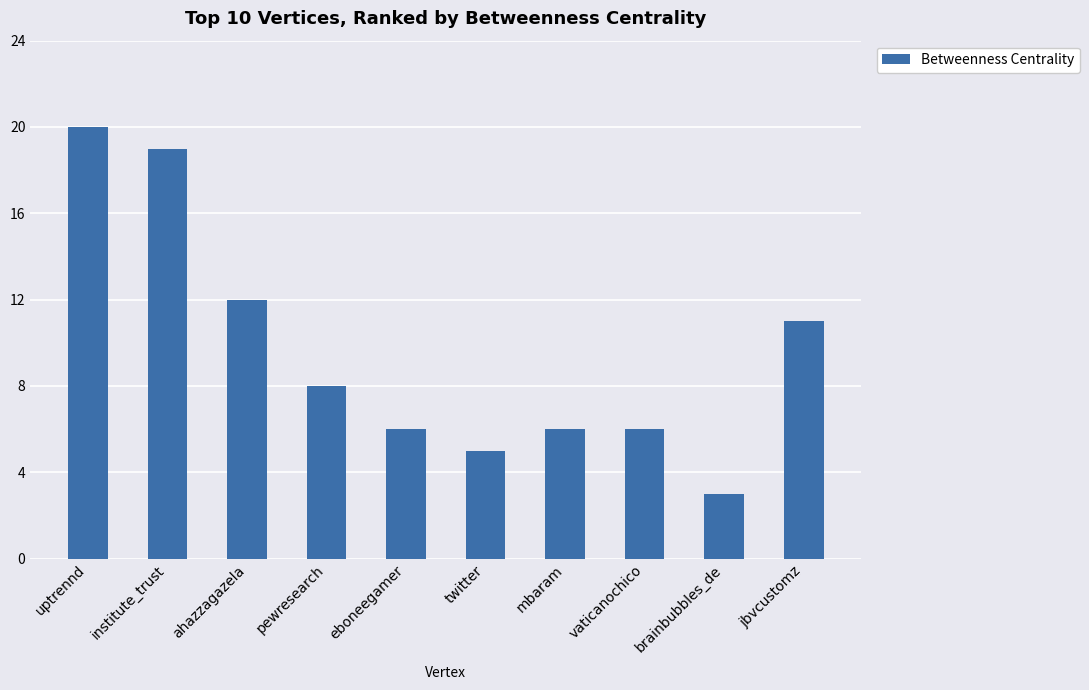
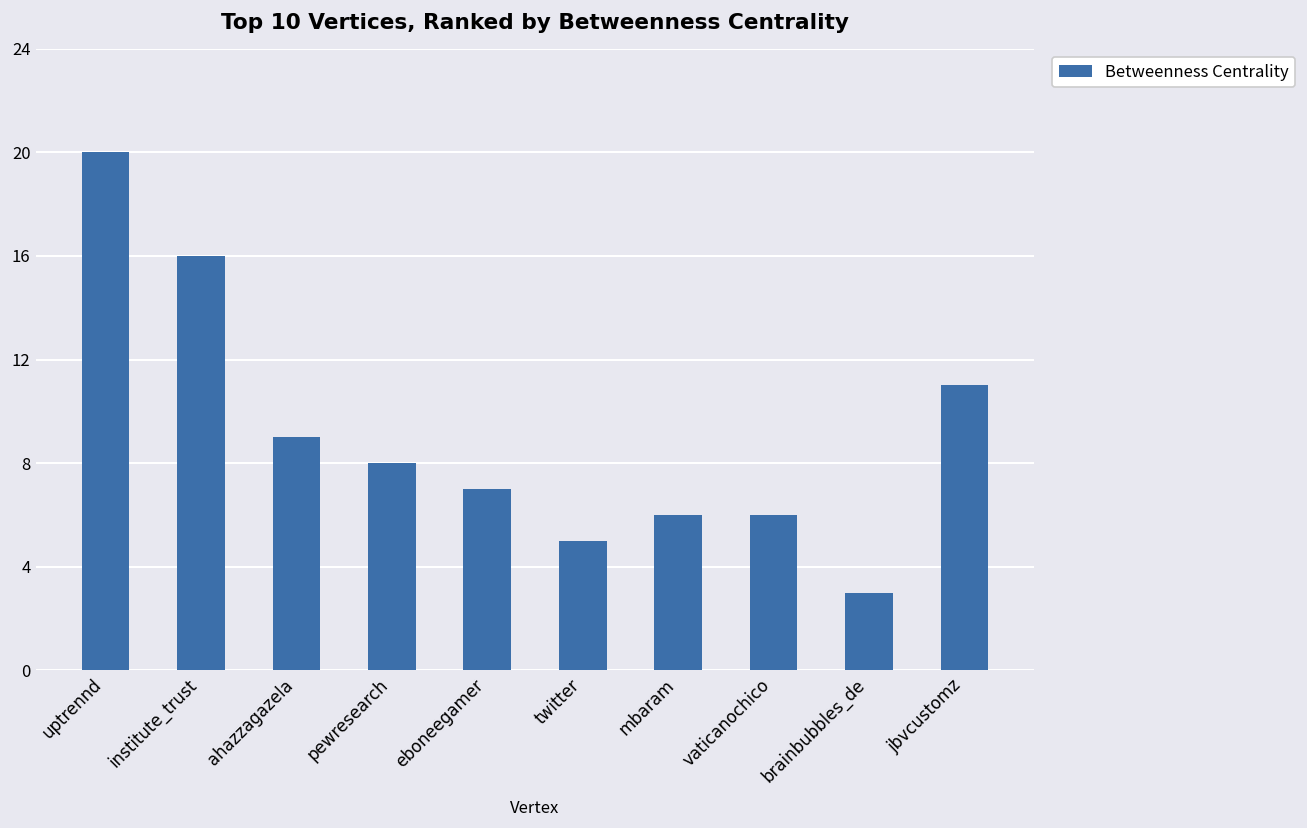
  {
    "uptrennd": 20,
-   "institute_trust": 19,
-   "ahazzagazela": 12,
+   "institute_trust": 16,
+   "ahazzagazela": 9,
    "pewresearch": 8,
-   "eboneegamer": 6,
+   "eboneegamer": 7,
    "twitter": 5,
    "mbaram": 6,
    "vaticanochico": 6,
    "brainbubbles_de": 3,
    "jbvcustomz": 11
  }
